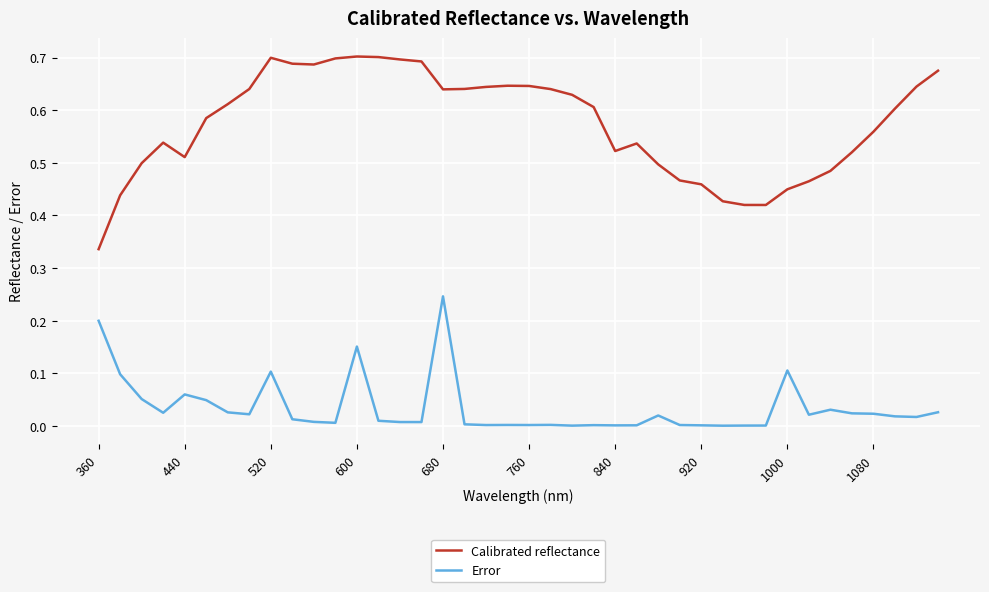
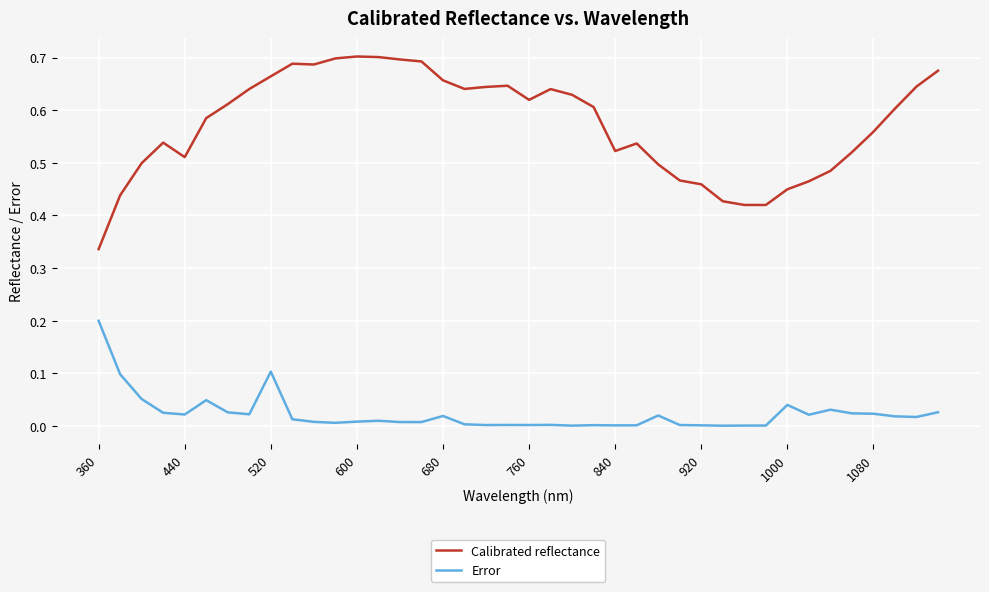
  {
    "Calibrated reflectance": {
      "360": 0.34,
      "440": 0.51,
-     "520": 0.70,
+     "520": 0.66,
      "600": 0.70,
-     "680": 0.64,
-     "760": 0.65,
+     "680": 0.66,
+     "760": 0.62,
      "840": 0.52,
      "920": 0.46,
      "1000": 0.45,
      "1080": 0.56
    },
    "Error": {
      "360": 0.20,
-     "440": 0.06,
+     "440": 0.02,
      "520": 0.10,
-     "600": 0.15,
-     "680": 0.25,
+     "600": 0.01,
+     "680": 0.02,
      "760": 0.00,
      "840": 0.00,
      "920": 0.00,
-     "1000": 0.11,
+     "1000": 0.04,
      "1080": 0.02
    }
  }
